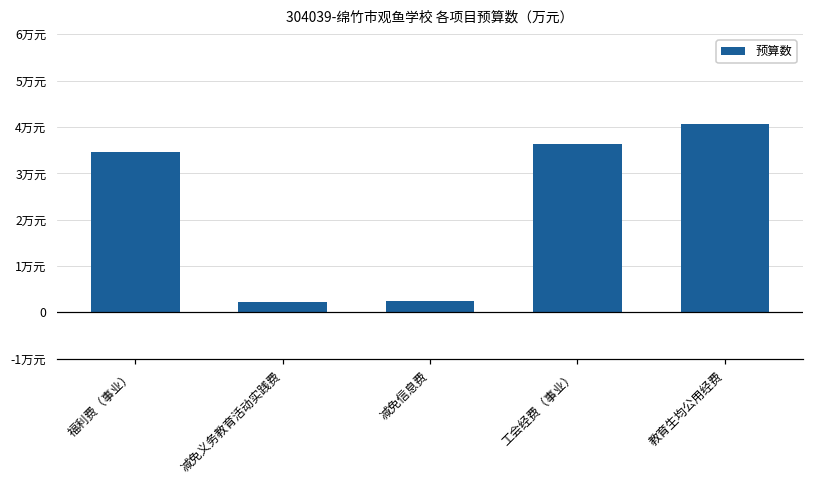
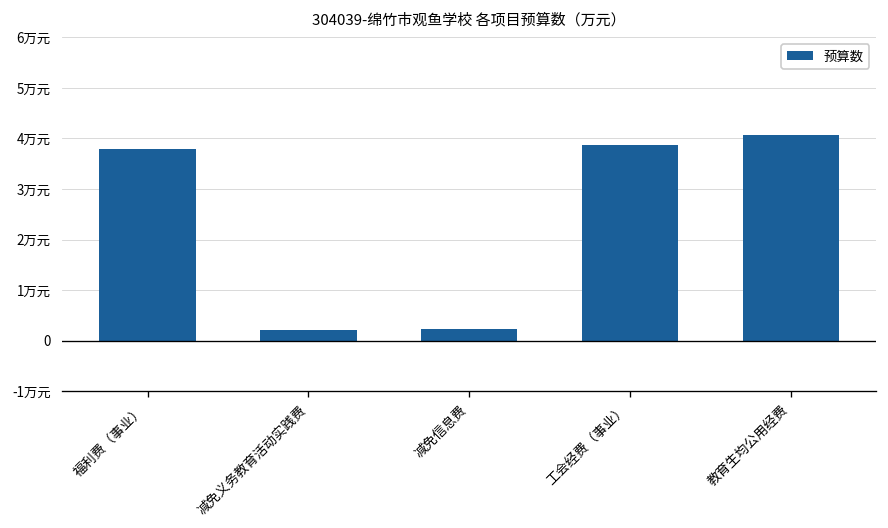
  {
-   "福利费（事业）": "3.5万元",
+   "福利费（事业）": "3.8万元",
    "减免义务教育活动实践费": "0.2万元",
    "减免信息费": "0.2万元",
-   "工会经费（事业）": "3.6万元",
+   "工会经费（事业）": "3.9万元",
    "教育生均公用经费": "4.1万元"
  }
